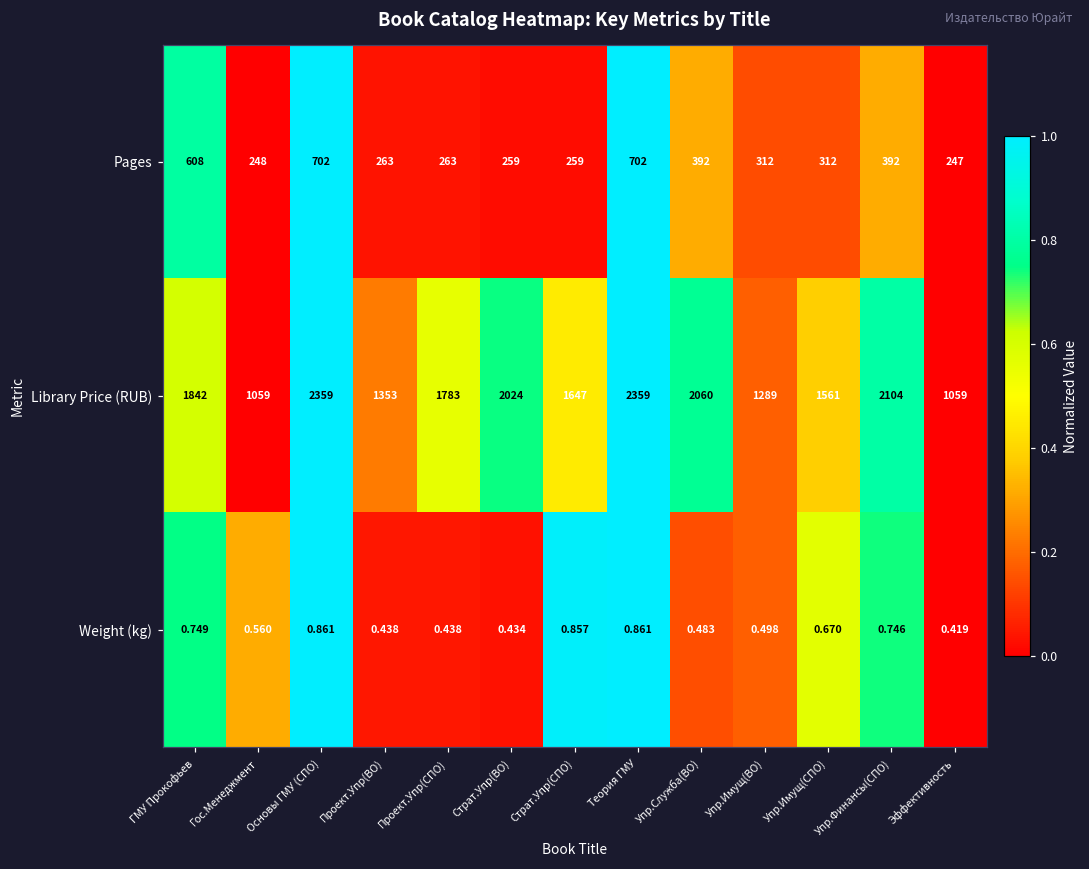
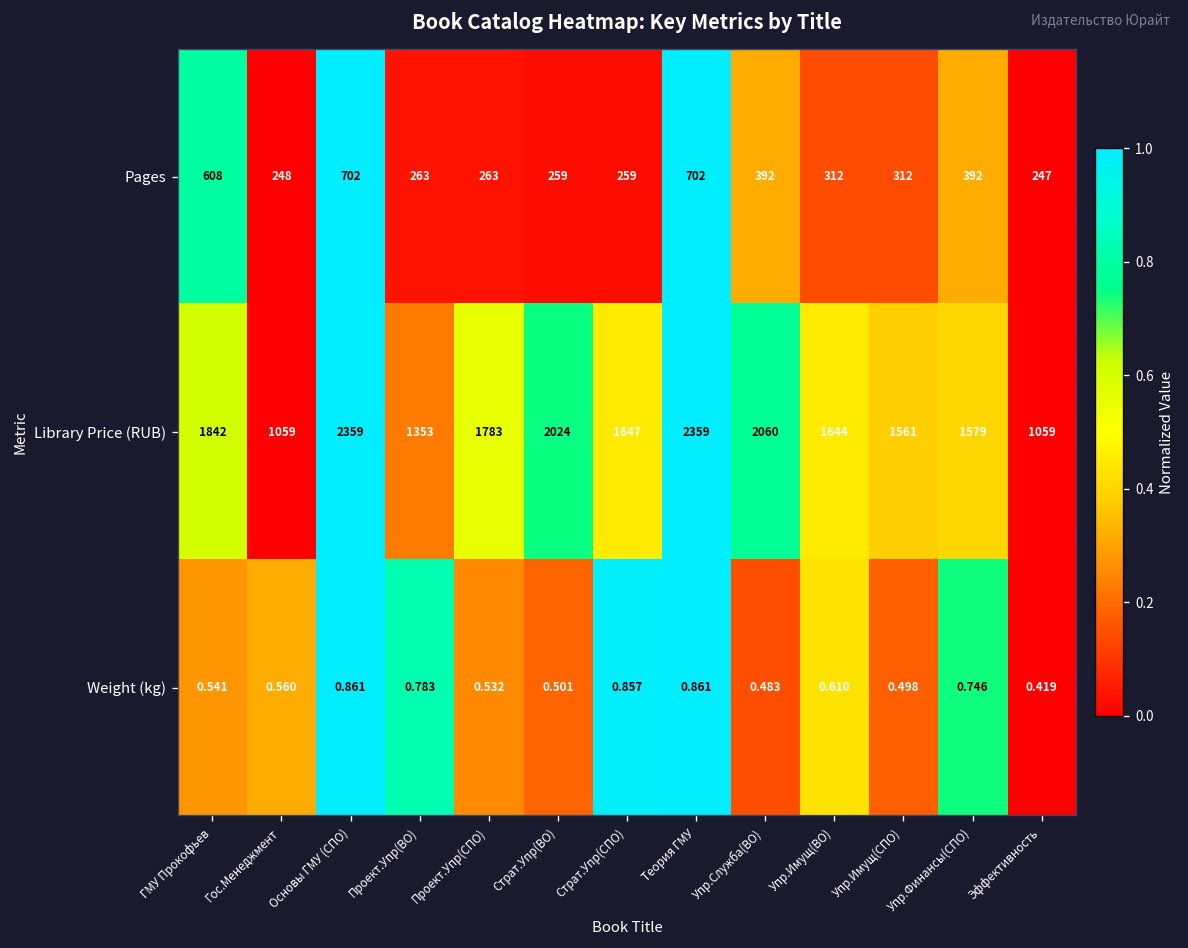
  {
    "Pages": {
      "ГМУ Прокофьев": 608,
      "Гос.Менеджмент": 248,
      "Основы ГМУ (СПО)": 702,
      "Проект.Упр(ВО)": 263,
      "Проект.Упр(СПО)": 263,
      "Страт.Упр(ВО)": 259,
      "Страт.Упр(СПО)": 259,
      "Теория ГМУ": 702,
      "Упр.Служба(ВО)": 392,
      "Упр.Имущ(ВО)": 312,
      "Упр.Имущ(СПО)": 312,
      "Упр.Финансы(СПО)": 392,
      "Эффективность": 247
    },
    "Library Price (RUB)": {
      "ГМУ Прокофьев": 1842,
      "Гос.Менеджмент": 1059,
      "Основы ГМУ (СПО)": 2359,
      "Проект.Упр(ВО)": 1353,
      "Проект.Упр(СПО)": 1783,
      "Страт.Упр(ВО)": 2024,
      "Страт.Упр(СПО)": 1647,
      "Теория ГМУ": 2359,
      "Упр.Служба(ВО)": 2060,
-     "Упр.Имущ(ВО)": 1289,
+     "Упр.Имущ(ВО)": 1644,
      "Упр.Имущ(СПО)": 1561,
-     "Упр.Финансы(СПО)": 2104,
+     "Упр.Финансы(СПО)": 1579,
      "Эффективность": 1059
    },
    "Weight (kg)": {
-     "ГМУ Прокофьев": 0.749,
+     "ГМУ Прокофьев": 0.541,
      "Гос.Менеджмент": 0.560,
      "Основы ГМУ (СПО)": 0.861,
-     "Проект.Упр(ВО)": 0.438,
-     "Проект.Упр(СПО)": 0.438,
-     "Страт.Упр(ВО)": 0.434,
+     "Проект.Упр(ВО)": 0.783,
+     "Проект.Упр(СПО)": 0.532,
+     "Страт.Упр(ВО)": 0.501,
      "Страт.Упр(СПО)": 0.857,
      "Теория ГМУ": 0.861,
      "Упр.Служба(ВО)": 0.483,
-     "Упр.Имущ(ВО)": 0.498,
-     "Упр.Имущ(СПО)": 0.670,
+     "Упр.Имущ(ВО)": 0.610,
+     "Упр.Имущ(СПО)": 0.498,
      "Упр.Финансы(СПО)": 0.746,
      "Эффективность": 0.419
    }
  }
